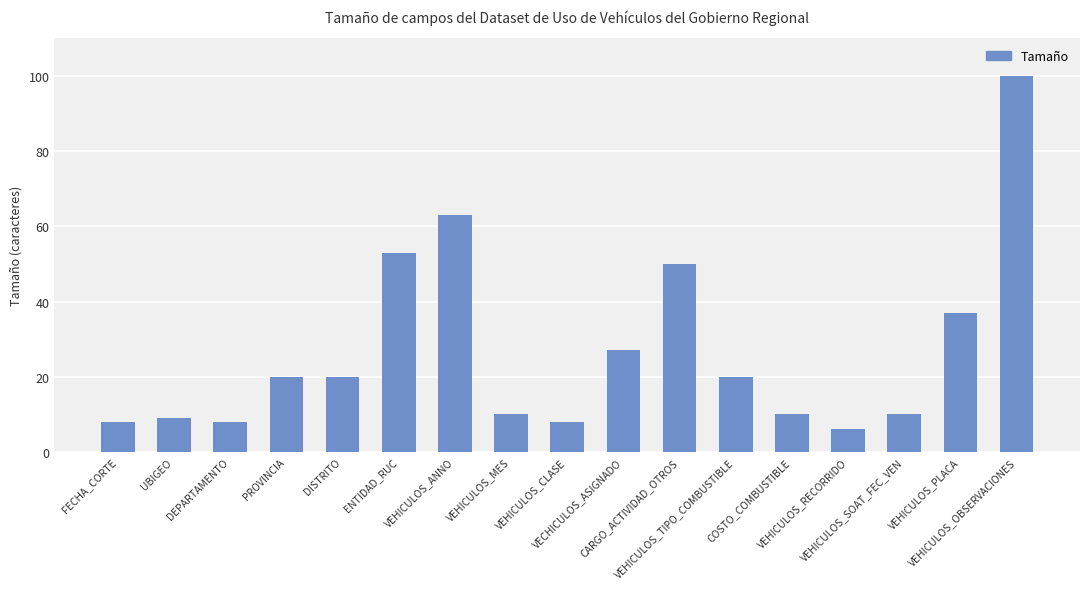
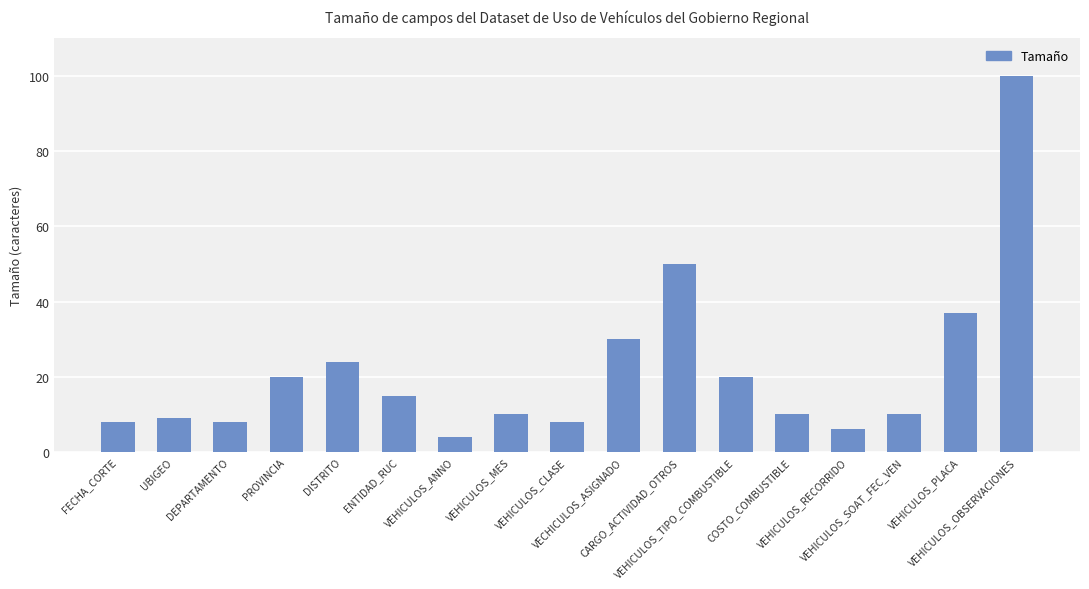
  {
    "FECHA_CORTE": 8,
    "UBIGEO": 9,
    "DEPARTAMENTO": 8,
    "PROVINCIA": 20,
-   "DISTRITO": 20,
-   "ENTIDAD_RUC": 53,
-   "VEHICULOS_ANNO": 63,
+   "DISTRITO": 24,
+   "ENTIDAD_RUC": 15,
+   "VEHICULOS_ANNO": 4,
    "VEHICULOS_MES": 10,
    "VEHICULOS_CLASE": 8,
-   "VECHICULOS_ASIGNADO": 27,
+   "VECHICULOS_ASIGNADO": 30,
    "CARGO_ACTIVIDAD_OTROS": 50,
    "VEHICULOS_TIPO_COMBUSTIBLE": 20,
    "COSTO_COMBUSTIBLE": 10,
    "VEHICULOS_RECORRIDO": 6,
    "VEHICULOS_SOAT_FEC_VEN": 10,
    "VEHICULOS_PLACA": 37,
    "VEHICULOS_OBSERVACIONES": 100
  }
